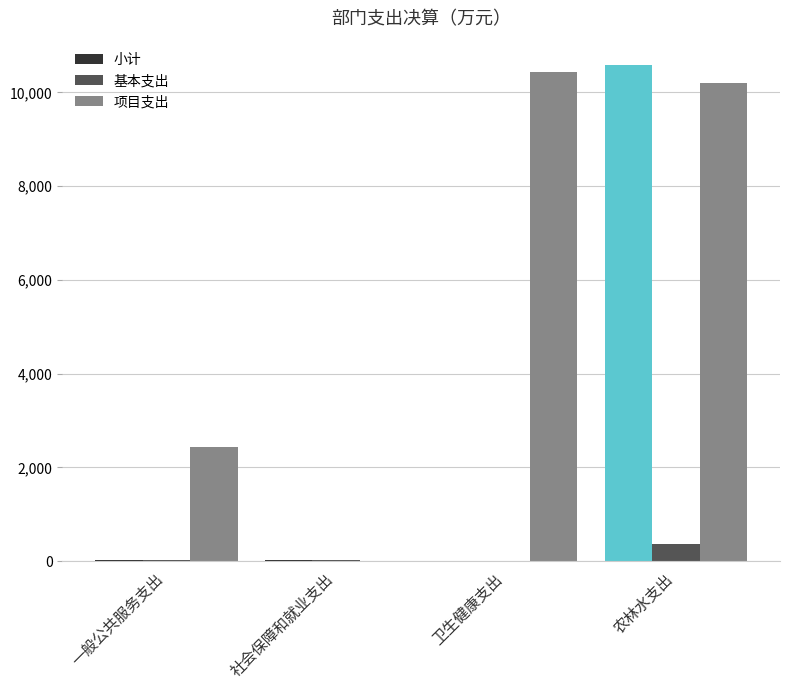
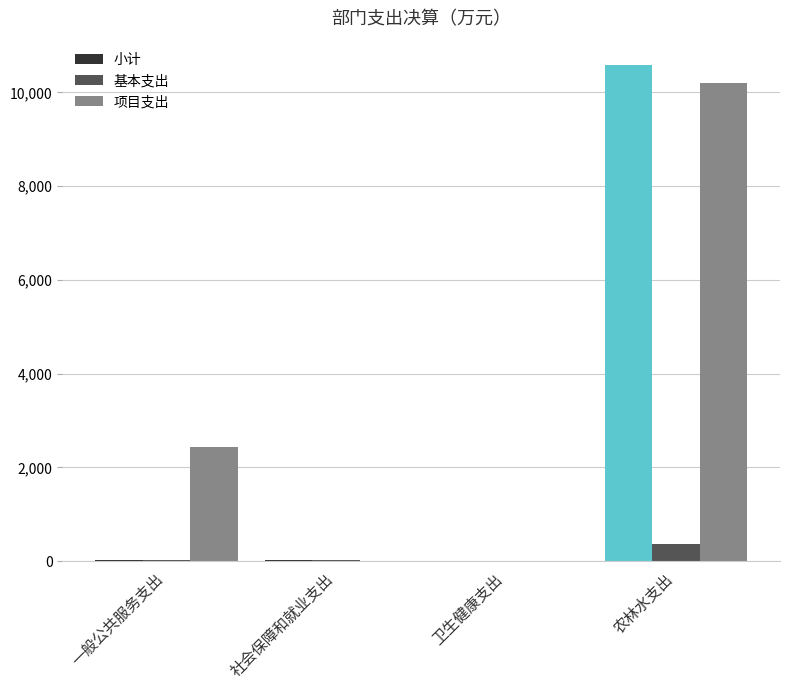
  {
    "项目支出": {
      "一般公共服务支出": "2,400",
      "社会保障和就业支出": "0",
-     "卫生健康支出": "10,400",
+     "卫生健康支出": "0",
      "农林水支出": "10,200"
    }
  }
